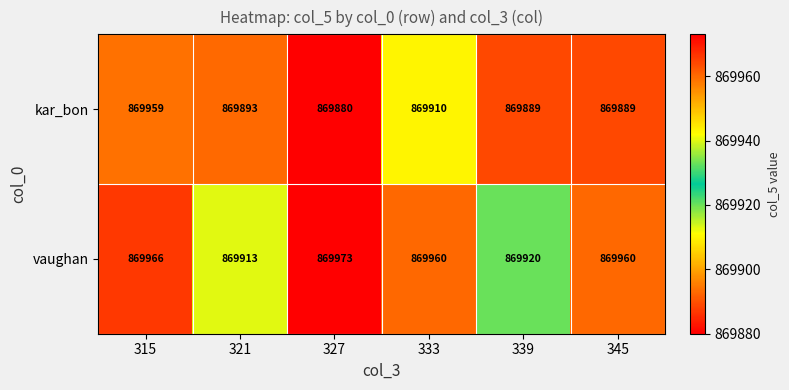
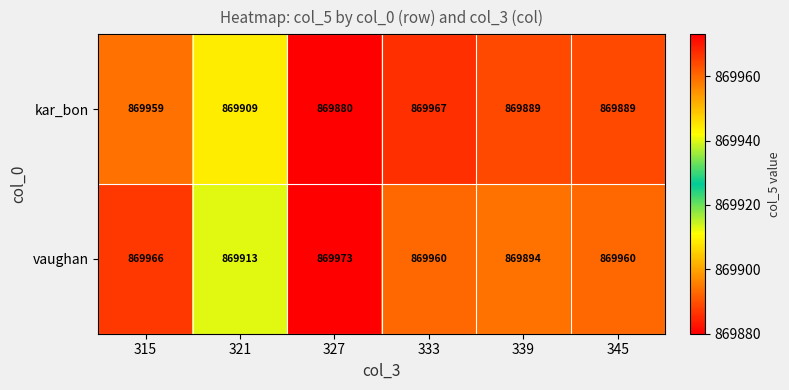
  {
    "kar_bon": {
      "315": 869959,
-     "321": 869893,
+     "321": 869909,
      "327": 869880,
-     "333": 869910,
+     "333": 869967,
      "339": 869889,
      "345": 869889
    },
    "vaughan": {
      "315": 869966,
      "321": 869913,
      "327": 869973,
      "333": 869960,
-     "339": 869920,
+     "339": 869894,
      "345": 869960
    }
  }
